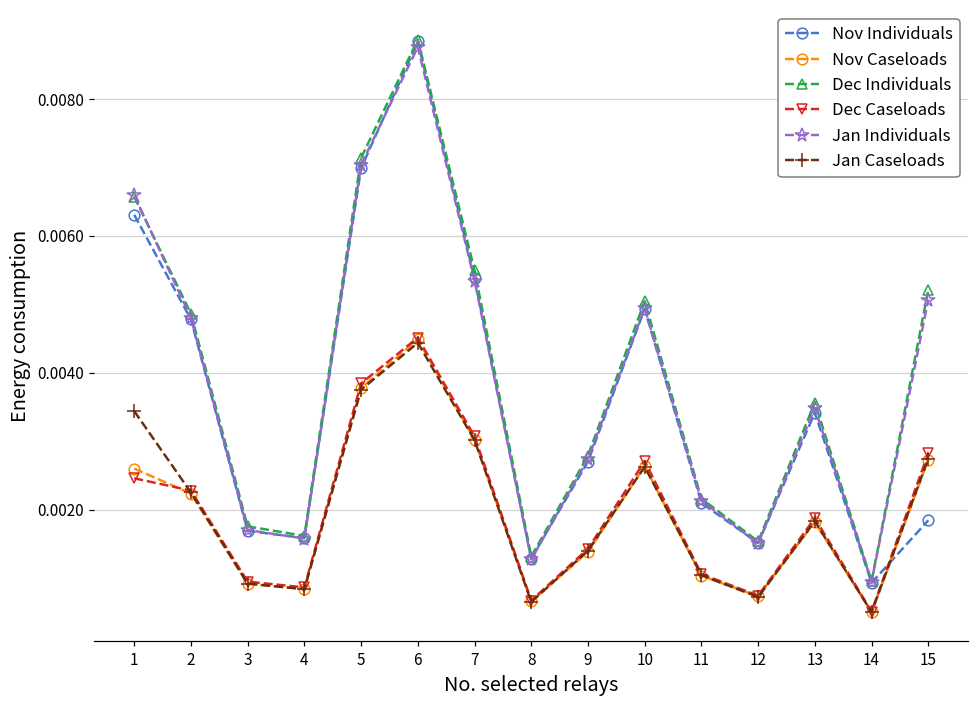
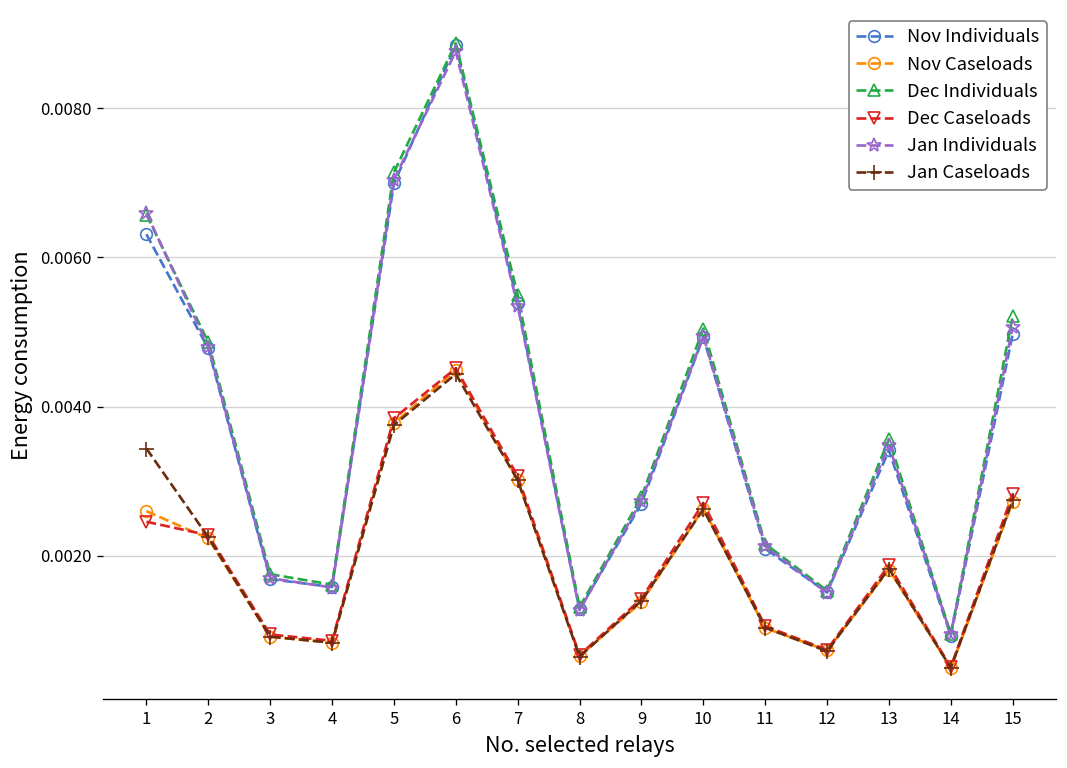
  {
    "Nov Individuals": {
      "1": 0.0063,
      "5": 0.0070,
      "13": 0.0034,
-     "15": 0.0018
+     "15": 0.0050
    },
    "Nov Caseloads": {
      "1": 0.0026
    },
    "Dec Individuals": {
      "2": 0.0049,
      "3": 0.0018,
      "5": 0.0071,
      "7": 0.0055,
      "9": 0.0028,
      "10": 0.0050,
      "13": 0.0036,
      "15": 0.0052
    },
    "Dec Caseloads": {
      "1": 0.0025,
      "5": 0.0038,
      "7": 0.0031,
      "10": 0.0027,
      "13": 0.0019,
      "15": 0.0028
    },
    "Jan Individuals": {
      "5": 0.0070,
      "6": 0.0088,
      "13": 0.0035,
      "15": 0.0051
    },
    "Jan Caseloads": {
      "1": 0.0034,
      "6": 0.0044
    }
  }
